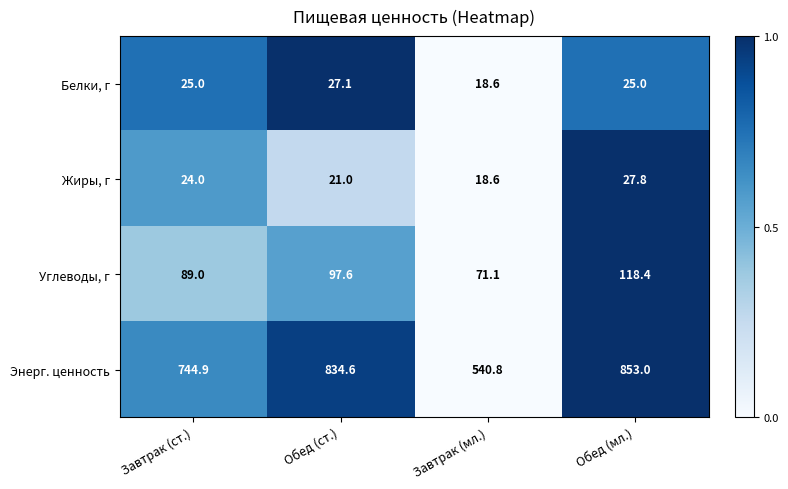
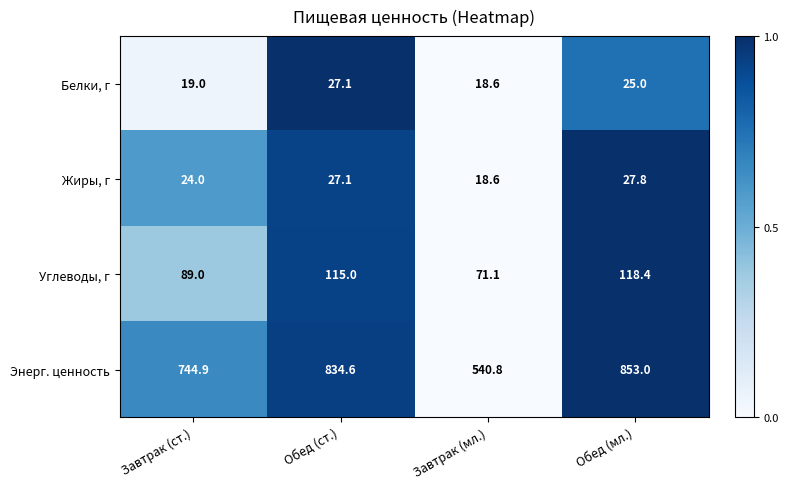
  {
    "Белки, г": {
-     "Завтрак (ст.)": 25.0,
+     "Завтрак (ст.)": 19.0,
      "Обед (ст.)": 27.1,
      "Завтрак (мл.)": 18.6,
      "Обед (мл.)": 25.0
    },
    "Жиры, г": {
      "Завтрак (ст.)": 24.0,
-     "Обед (ст.)": 21.0,
+     "Обед (ст.)": 27.1,
      "Завтрак (мл.)": 18.6,
      "Обед (мл.)": 27.8
    },
    "Углеводы, г": {
      "Завтрак (ст.)": 89.0,
-     "Обед (ст.)": 97.6,
+     "Обед (ст.)": 115.0,
      "Завтрак (мл.)": 71.1,
      "Обед (мл.)": 118.4
    },
    "Энерг. ценность": {
      "Завтрак (ст.)": 744.9,
      "Обед (ст.)": 834.6,
      "Завтрак (мл.)": 540.8,
      "Обед (мл.)": 853.0
    }
  }
